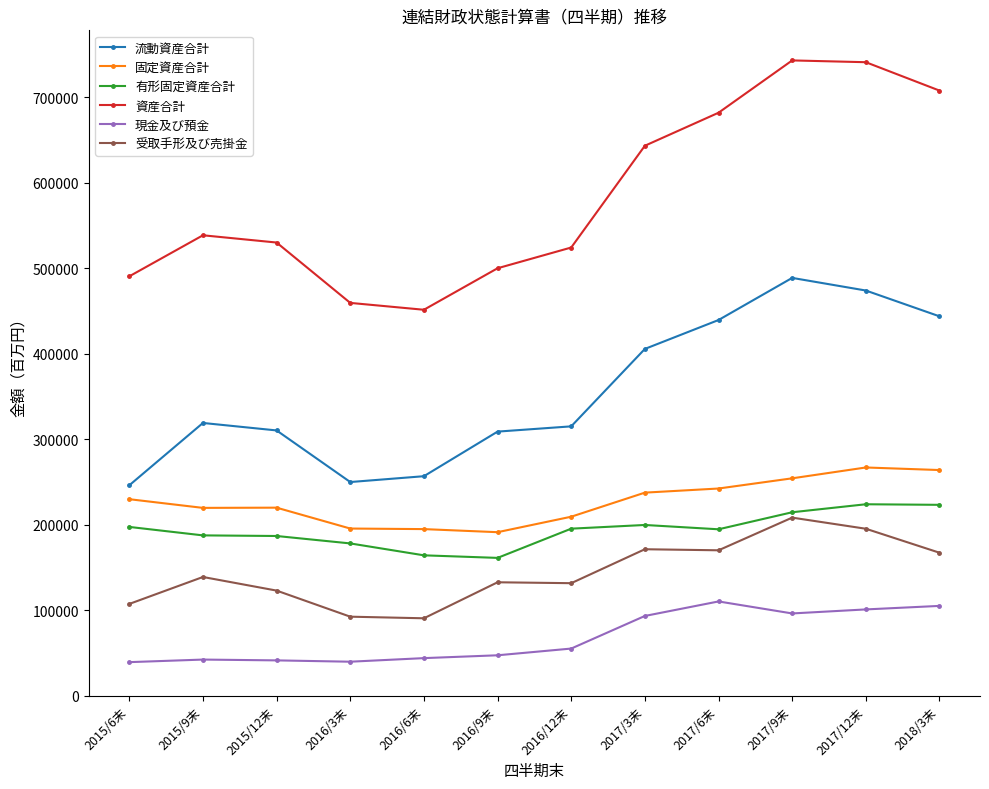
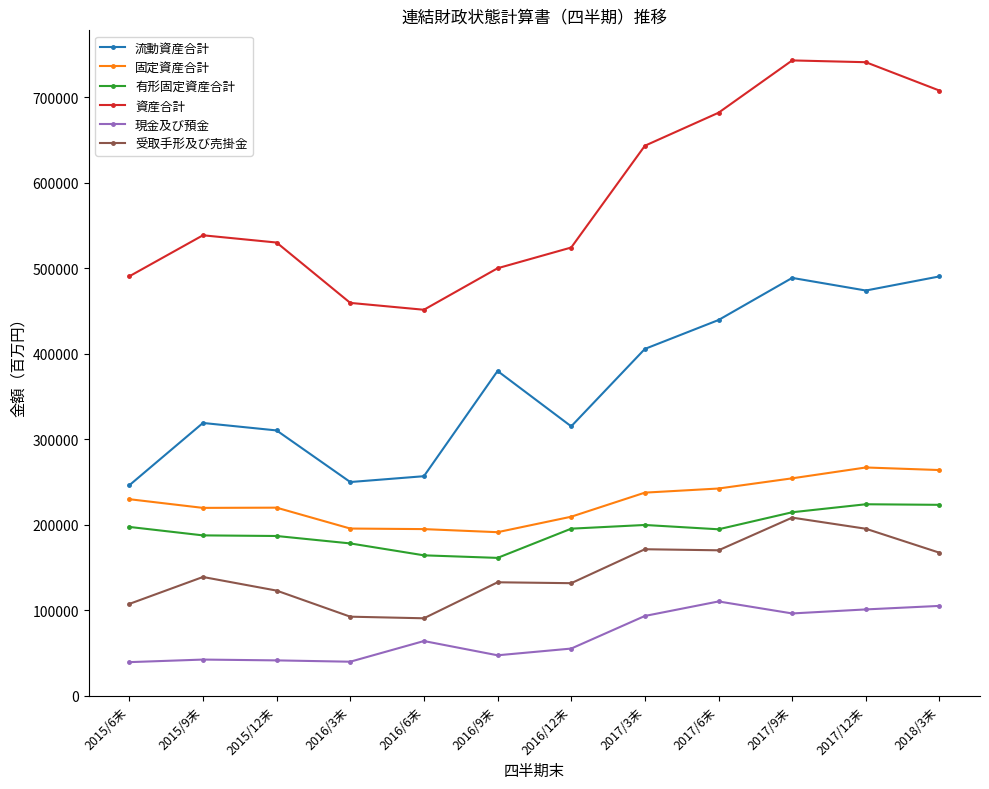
  {
    "流動資産合計": {
      "2015/6末": 250000,
      "2015/9末": 320000,
      "2015/12末": 310000,
      "2016/3末": 250000,
      "2016/6末": 260000,
-     "2016/9末": 310000,
+     "2016/9末": 380000,
      "2016/12末": 310000,
      "2017/3末": 410000,
      "2017/6末": 440000,
      "2017/9末": 490000,
      "2017/12末": 470000,
-     "2018/3末": 440000
+     "2018/3末": 490000
    },
    "固定資産合計": {
      "2015/6末": 230000,
      "2015/9末": 220000,
      "2015/12末": 220000,
      "2016/3末": 200000,
      "2016/6末": 190000,
      "2016/9末": 190000,
      "2016/12末": 210000,
      "2017/3末": 240000,
      "2017/6末": 240000,
      "2017/9末": 250000,
      "2017/12末": 270000,
      "2018/3末": 260000
    },
    "有形固定資産合計": {
      "2015/6末": 200000,
      "2015/9末": 190000,
      "2015/12末": 190000,
      "2016/3末": 180000,
      "2016/6末": 160000,
      "2016/9末": 160000,
      "2016/12末": 200000,
      "2017/3末": 200000,
      "2017/6末": 190000,
      "2017/9末": 210000,
      "2017/12末": 220000,
      "2018/3末": 220000
    },
    "資産合計": {
      "2015/6末": 490000,
      "2015/9末": 540000,
      "2015/12末": 530000,
      "2016/3末": 460000,
      "2016/6末": 450000,
      "2016/9末": 500000,
      "2016/12末": 520000,
      "2017/3末": 640000,
      "2017/6末": 680000,
      "2017/9末": 740000,
      "2017/12末": 740000,
      "2018/3末": 710000
    },
    "現金及び預金": {
      "2015/6末": 40000,
      "2015/9末": 40000,
      "2015/12末": 40000,
      "2016/3末": 40000,
-     "2016/6末": 40000,
+     "2016/6末": 60000,
      "2016/9末": 50000,
      "2016/12末": 50000,
      "2017/3末": 90000,
      "2017/6末": 110000,
      "2017/9末": 100000,
      "2017/12末": 100000,
      "2018/3末": 100000
    },
    "受取手形及び売掛金": {
      "2015/6末": 110000,
      "2015/9末": 140000,
      "2015/12末": 120000,
      "2016/3末": 90000,
      "2016/6末": 90000,
      "2016/9末": 130000,
      "2016/12末": 130000,
      "2017/3末": 170000,
      "2017/6末": 170000,
      "2017/9末": 210000,
      "2017/12末": 200000,
      "2018/3末": 170000
    }
  }
